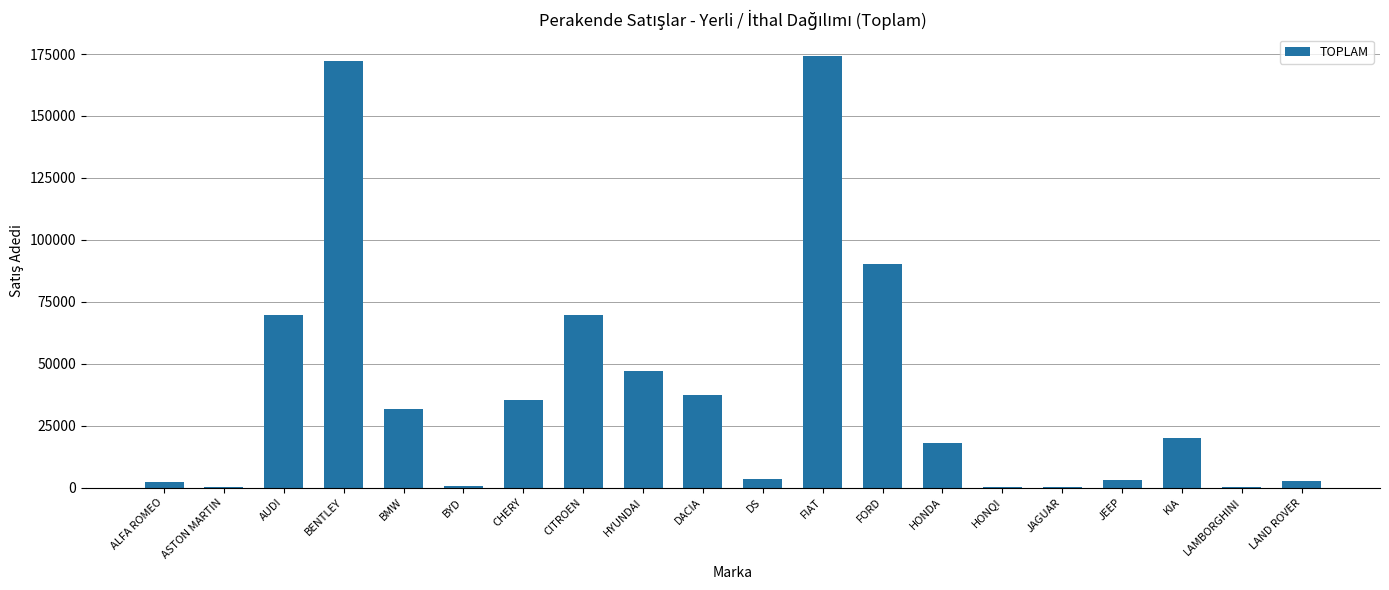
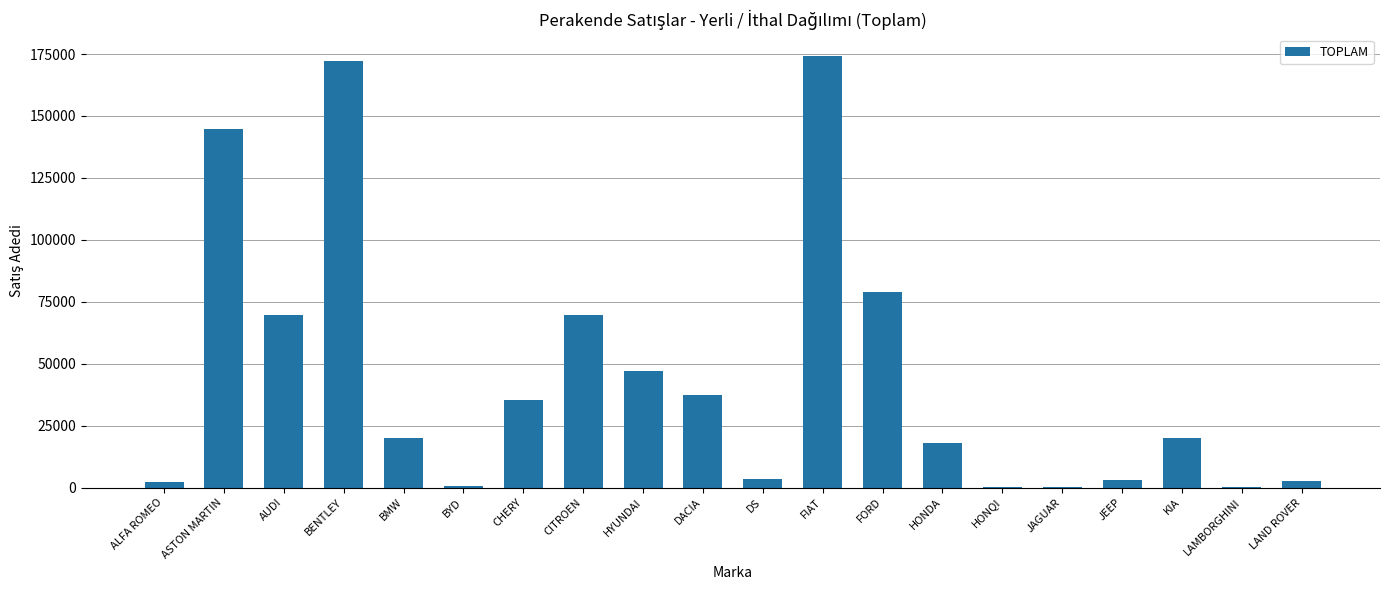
  {
    "ALFA ROMEO": 2000,
-   "ASTON MARTIN": 0,
+   "ASTON MARTIN": 145000,
    "AUDI": 70000,
    "BENTLEY": 172000,
-   "BMW": 32000,
+   "BMW": 20000,
    "CHERY": 35000,
    "CITROEN": 69000,
    "HYUNDAI": 47000,
    "DACIA": 37000,
    "DS": 3000,
    "FIAT": 174000,
-   "FORD": 90000,
+   "FORD": 79000,
    "HONDA": 18000,
    "JEEP": 3000,
    "KIA": 20000,
    "LAND ROVER": 3000
  }
